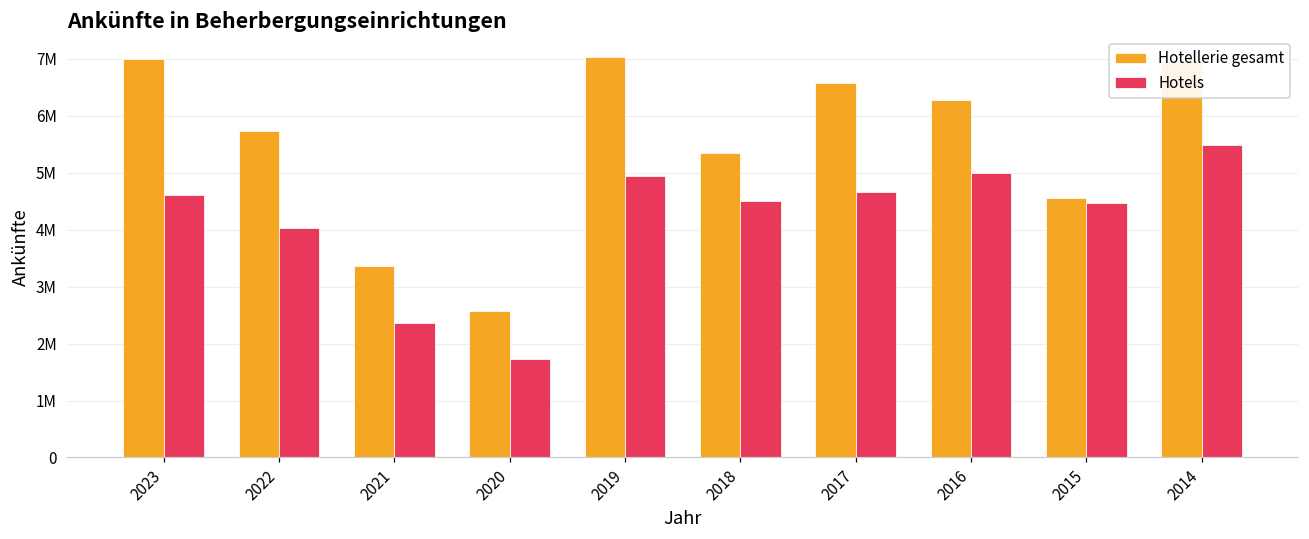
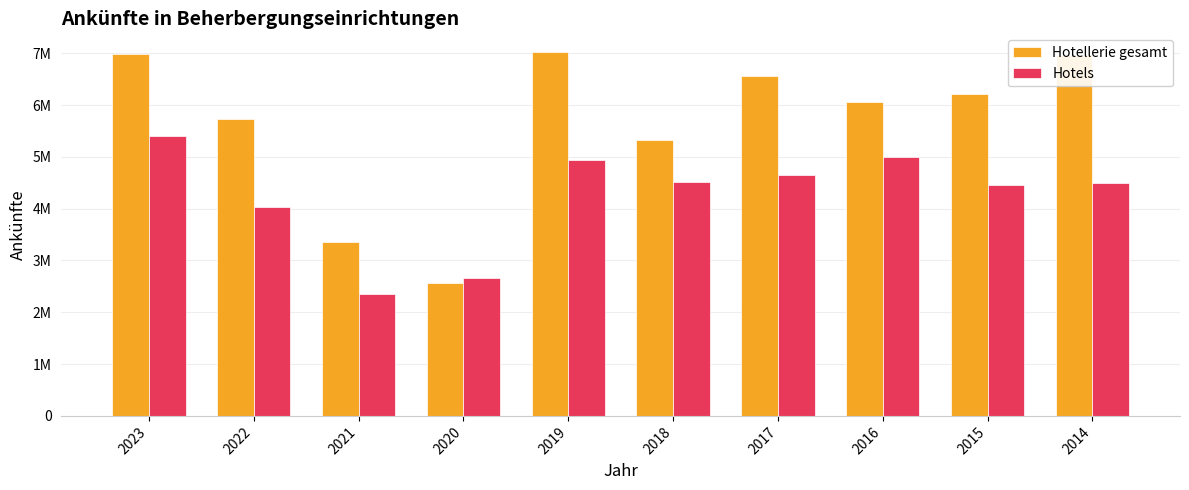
  {
    "Hotellerie gesamt": {
      "2023": 7000000,
      "2022": 5700000,
      "2021": 3400000,
      "2020": 2600000,
      "2019": 7000000,
      "2018": 5300000,
      "2017": 6600000,
-     "2016": 6300000,
-     "2015": 4600000
+     "2016": 6100000,
+     "2015": 6200000
    },
    "Hotels": {
-     "2023": 4600000,
+     "2023": 5400000,
      "2022": 4000000,
      "2021": 2400000,
-     "2020": 1700000,
+     "2020": 2700000,
      "2019": 4900000,
      "2018": 4500000,
      "2017": 4700000,
      "2016": 5000000,
      "2015": 4500000,
-     "2014": 5500000
+     "2014": 4500000
    }
  }
